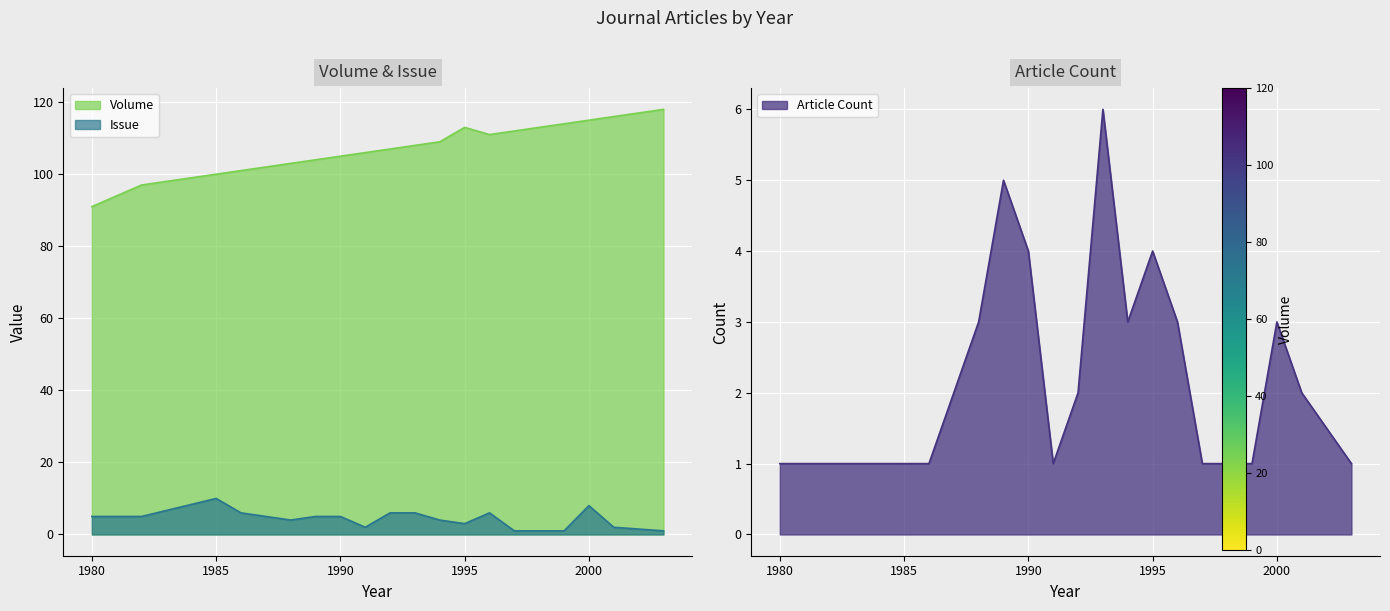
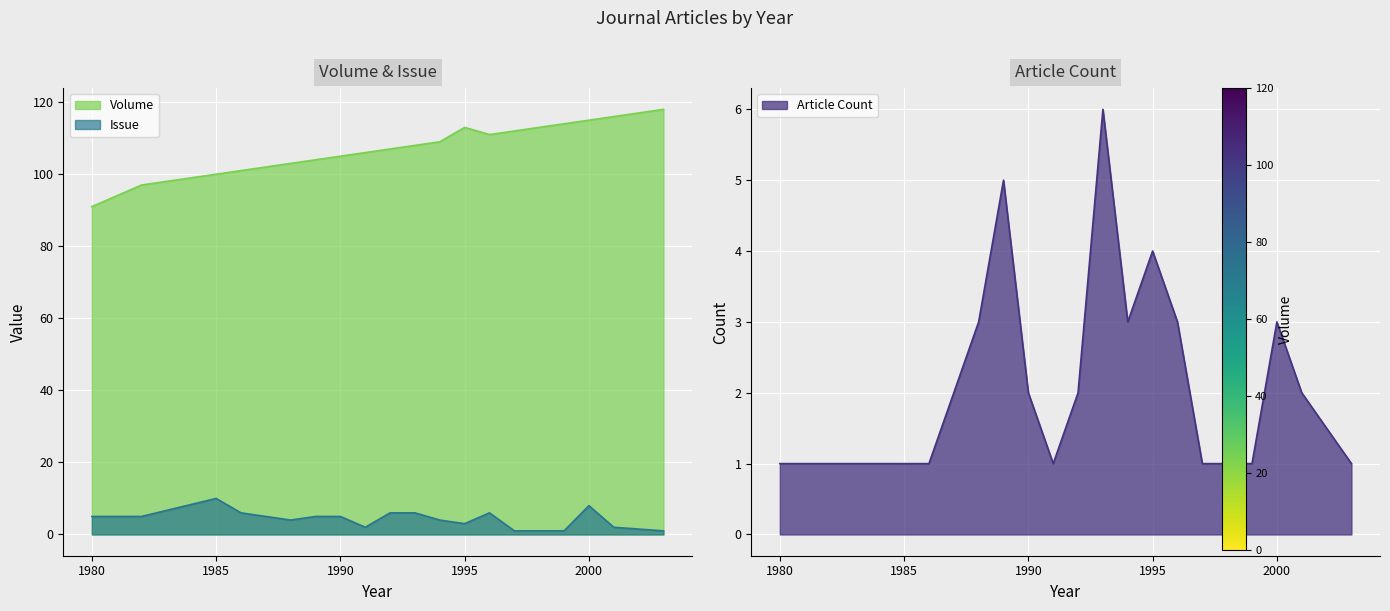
  {
    "Volume & Issue": {
      "Volume": {
        "1980": 91,
        "1985": 100,
        "1990": 105,
        "1995": 113,
        "2000": 115
      },
      "Issue": {
        "1980": 5,
        "1985": 10,
        "1990": 5,
        "1995": 3,
        "2000": 8
      }
    },
    "Article Count": {
      "1980": 1,
      "1985": 1,
-     "1990": 4,
+     "1990": 2,
      "1995": 4,
      "2000": 3
    }
  }
